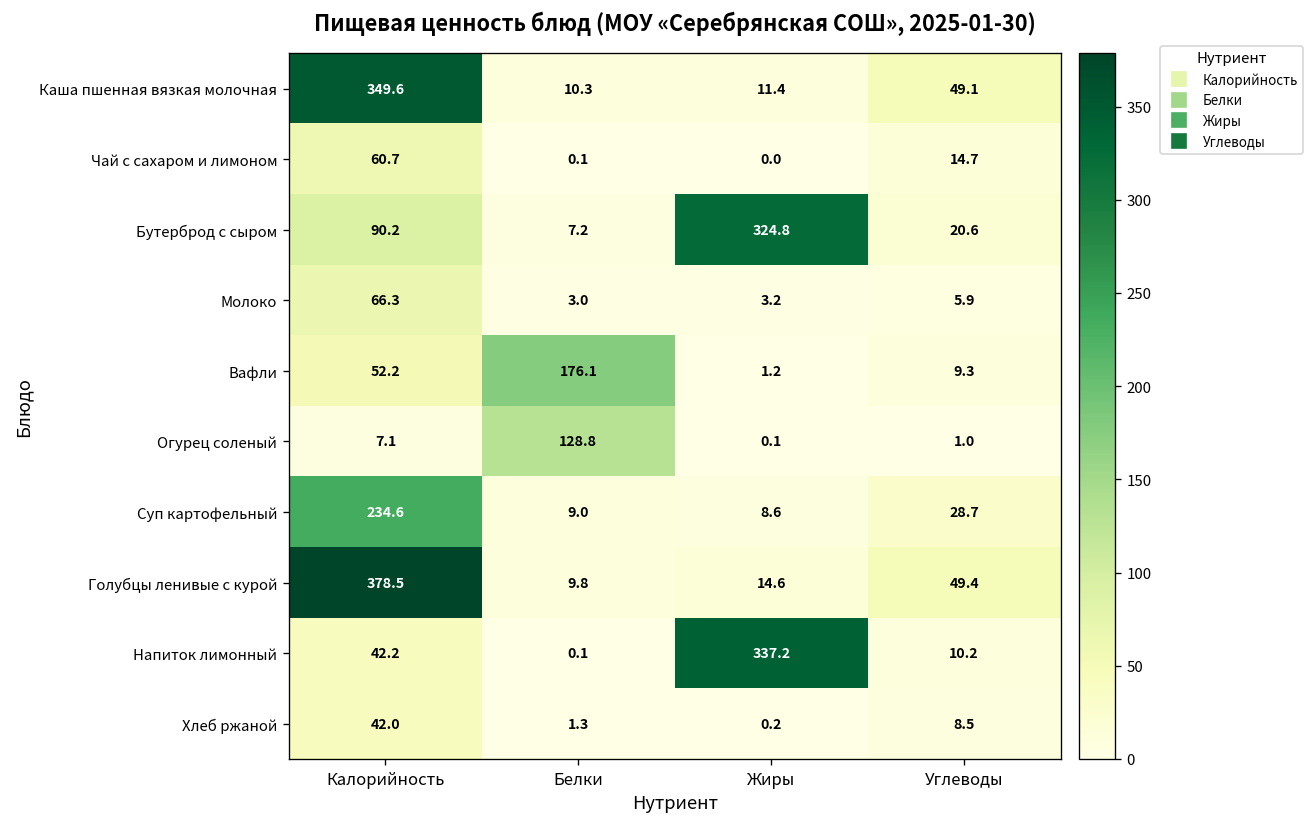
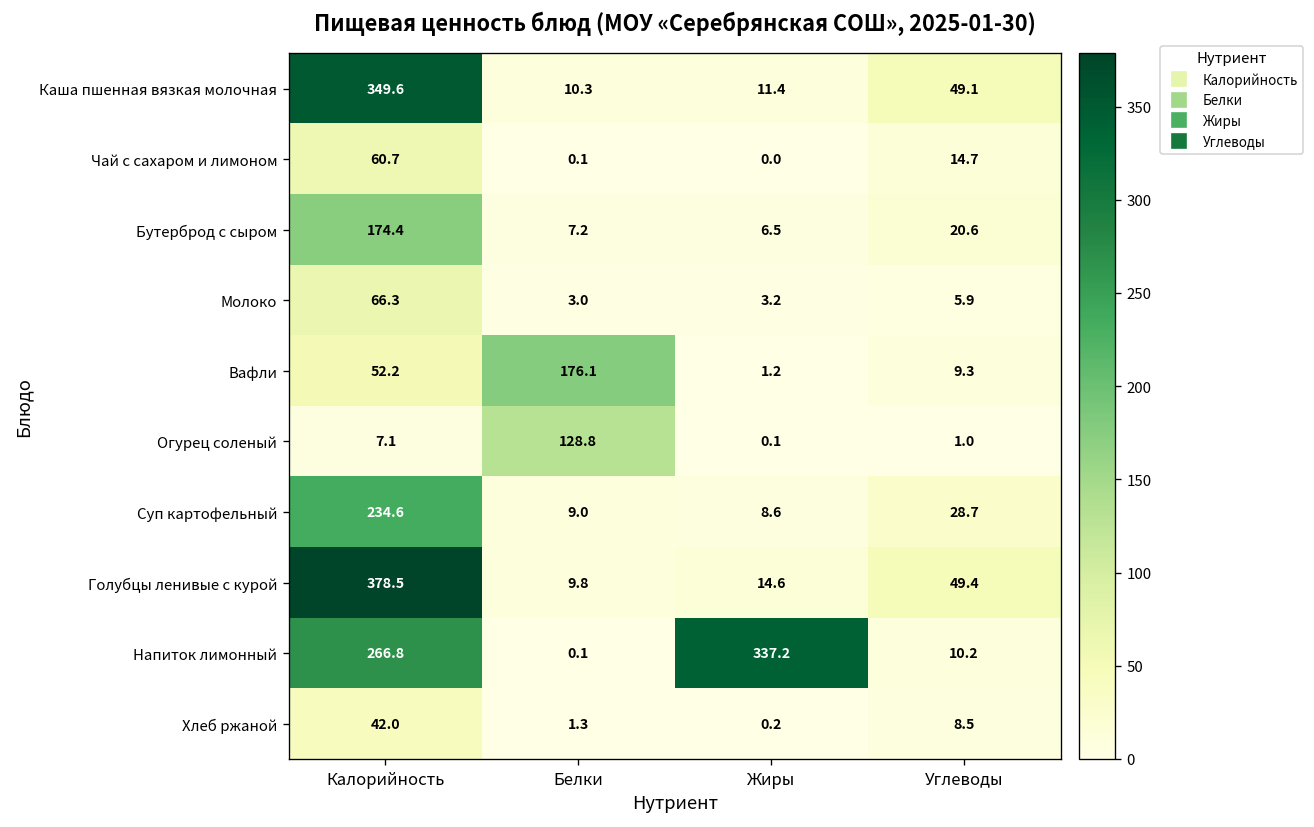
  {
    "Каша пшенная вязкая молочная": {
      "Калорийность": 349.6,
      "Белки": 10.3,
      "Жиры": 11.4,
      "Углеводы": 49.1
    },
    "Чай с сахаром и лимоном": {
      "Калорийность": 60.7,
      "Белки": 0.1,
      "Жиры": 0.0,
      "Углеводы": 14.7
    },
    "Бутерброд с сыром": {
-     "Калорийность": 90.2,
+     "Калорийность": 174.4,
      "Белки": 7.2,
-     "Жиры": 324.8,
+     "Жиры": 6.5,
      "Углеводы": 20.6
    },
    "Молоко": {
      "Калорийность": 66.3,
      "Белки": 3.0,
      "Жиры": 3.2,
      "Углеводы": 5.9
    },
    "Вафли": {
      "Калорийность": 52.2,
      "Белки": 176.1,
      "Жиры": 1.2,
      "Углеводы": 9.3
    },
    "Огурец соленый": {
      "Калорийность": 7.1,
      "Белки": 128.8,
      "Жиры": 0.1,
      "Углеводы": 1.0
    },
    "Суп картофельный": {
      "Калорийность": 234.6,
      "Белки": 9.0,
      "Жиры": 8.6,
      "Углеводы": 28.7
    },
    "Голубцы ленивые с курой": {
      "Калорийность": 378.5,
      "Белки": 9.8,
      "Жиры": 14.6,
      "Углеводы": 49.4
    },
    "Напиток лимонный": {
-     "Калорийность": 42.2,
+     "Калорийность": 266.8,
      "Белки": 0.1,
      "Жиры": 337.2,
      "Углеводы": 10.2
    },
    "Хлеб ржаной": {
      "Калорийность": 42.0,
      "Белки": 1.3,
      "Жиры": 0.2,
      "Углеводы": 8.5
    }
  }
